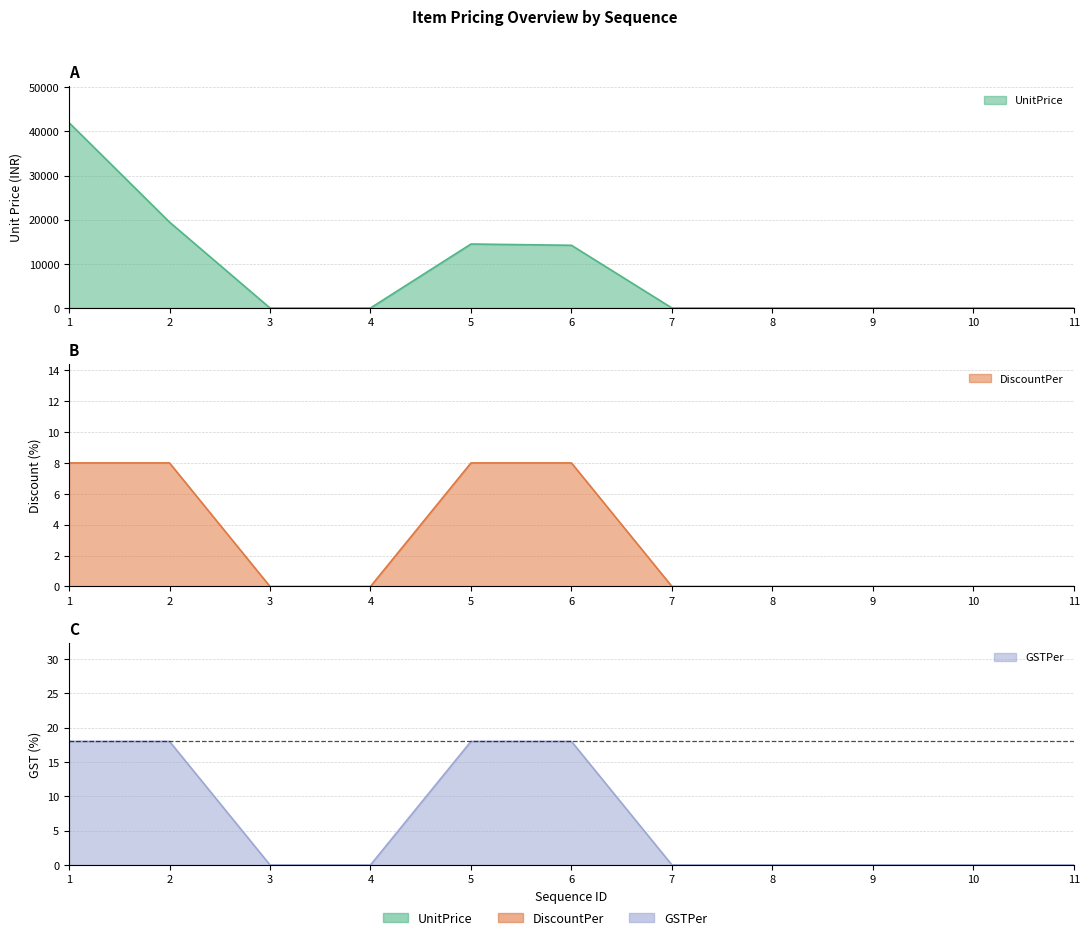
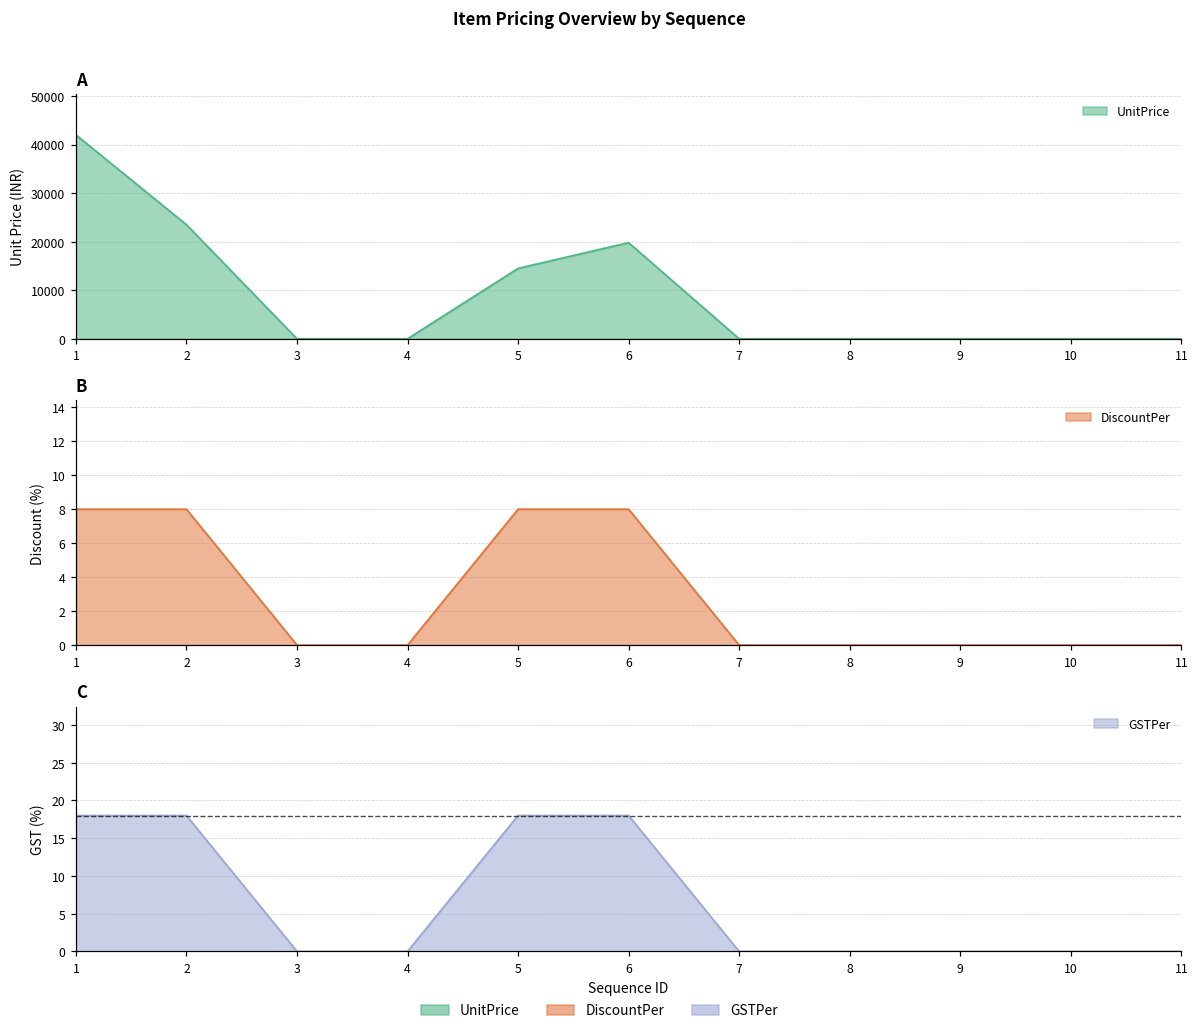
  {
    "A": {
      "1": 42000,
-     "2": 19000,
+     "2": 24000,
      "3": 0,
      "4": 0,
      "5": 15000,
-     "6": 14000,
+     "6": 20000,
      "7": 0,
      "8": 0,
      "9": 0,
      "10": 0,
      "11": 0
    },
    "B": {
      "1": 8.0,
      "2": 8.0,
      "3": 0.0,
      "4": 0.0,
      "5": 8.0,
      "6": 8.0,
      "7": 0.0,
      "8": 0.0,
      "9": 0.0,
      "10": 0.0,
      "11": 0.0
    },
    "C": {
      "1": 18,
      "2": 18,
      "3": 0,
      "4": 0,
      "5": 18,
      "6": 18,
      "7": 0,
      "8": 0,
      "9": 0,
      "10": 0,
      "11": 0
    }
  }
